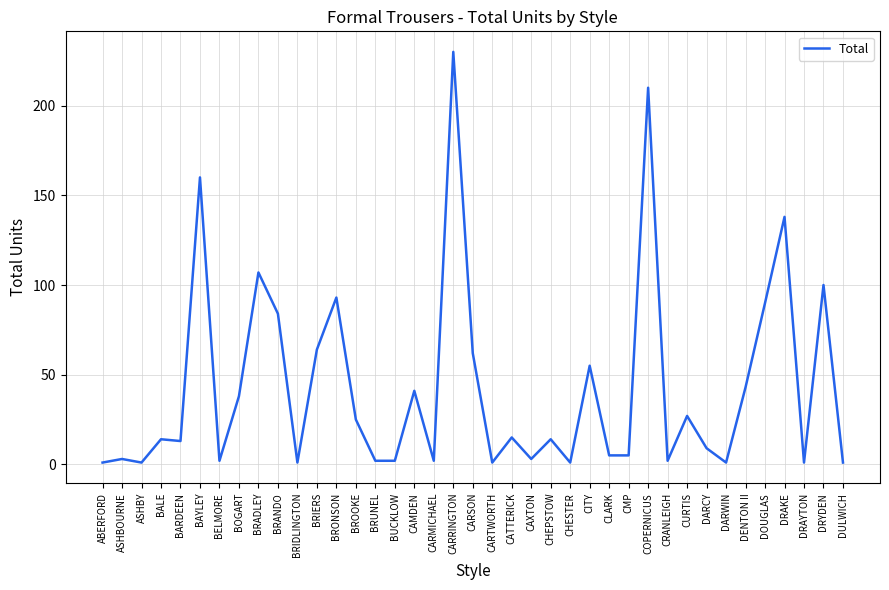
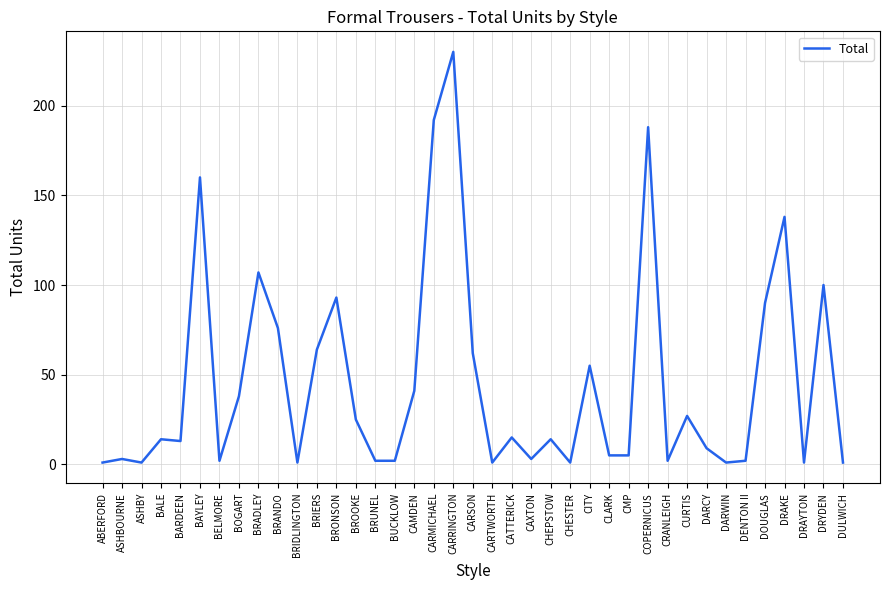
  {
    "ABERFORD": 1,
    "ASHBOURNE": 3,
    "ASHBY": 1,
    "BALE": 14,
    "BARDEEN": 13,
    "BAYLEY": 160,
    "BELMORE": 2,
    "BOGART": 38,
    "BRADLEY": 107,
-   "BRANDO": 84,
+   "BRANDO": 76,
    "BRIDLINGTON": 1,
    "BRIERS": 64,
    "BRONSON": 93,
    "BROOKE": 25,
    "BRUNEL": 2,
    "BUCKLOW": 2,
    "CAMDEN": 41,
-   "CARMICHAEL": 2,
+   "CARMICHAEL": 192,
    "CARRINGTON": 230,
    "CARSON": 62,
    "CARTWORTH": 1,
    "CATTERICK": 15,
    "CAXTON": 3,
    "CHEPSTOW": 14,
    "CHESTER": 1,
    "CITY": 55,
    "CLARK": 5,
    "CMP": 5,
-   "COPERNICUS": 210,
+   "COPERNICUS": 188,
    "CRANLEIGH": 2,
    "CURTIS": 27,
    "DARCY": 9,
    "DARWIN": 1,
-   "DENTON II": 43,
+   "DENTON II": 2,
    "DOUGLAS": 90,
    "DRAKE": 138,
    "DRAYTON": 1,
    "DRYDEN": 100,
    "DULWICH": 1
  }
